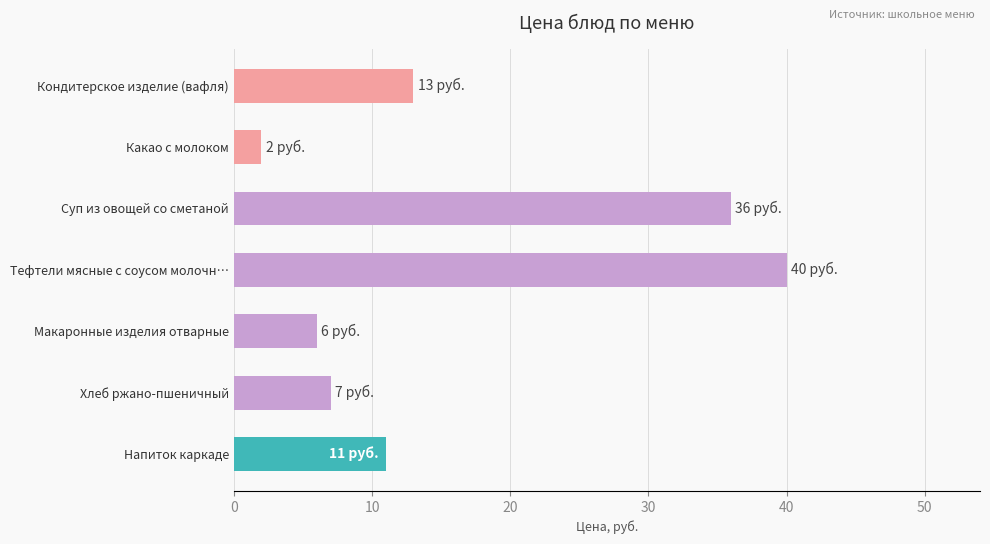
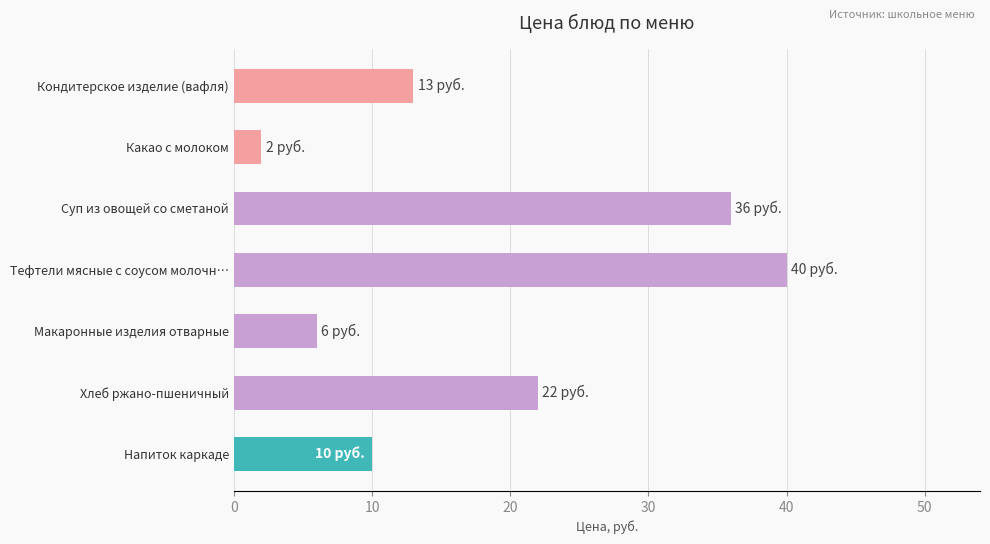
  {
    "Кондитерское изделие (вафля)": 13,
    "Какао с молоком": 2,
    "Суп из овощей со сметаной": 36,
    "Тефтели мясные с соусом молочн…": 40,
    "Макаронные изделия отварные": 6,
-   "Хлеб ржано-пшеничный": 7,
-   "Напиток каркаде": 11
+   "Хлеб ржано-пшеничный": 22,
+   "Напиток каркаде": 10
  }
